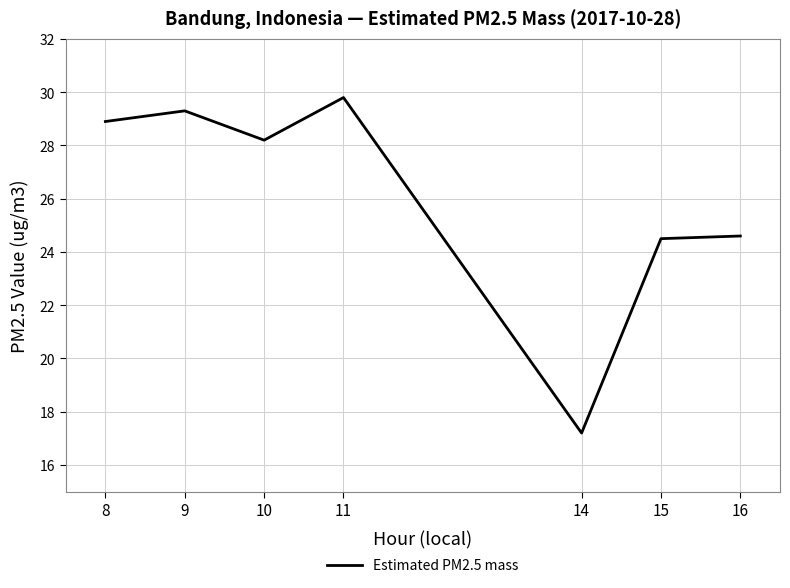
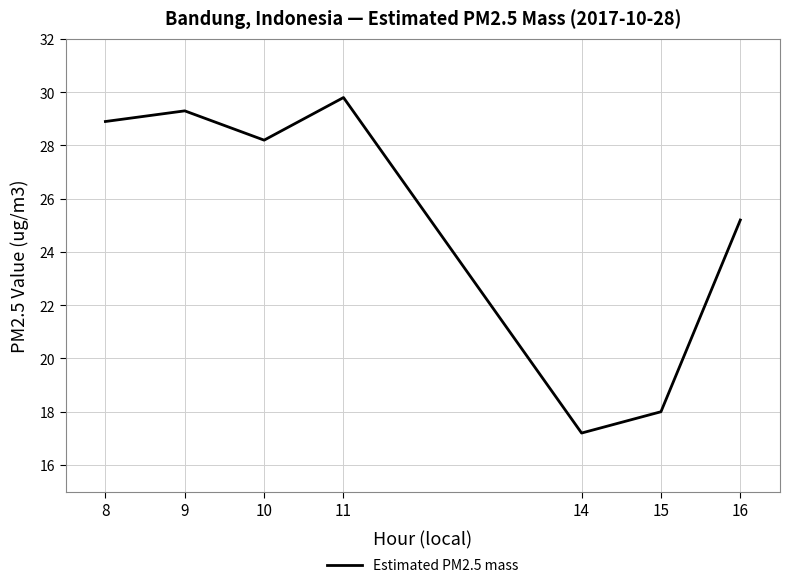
  {
    "8": 28.9,
    "9": 29.3,
    "10": 28.2,
    "11": 29.8,
    "14": 17.2,
-   "15": 24.5,
-   "16": 24.6
+   "15": 18.0,
+   "16": 25.2
  }
